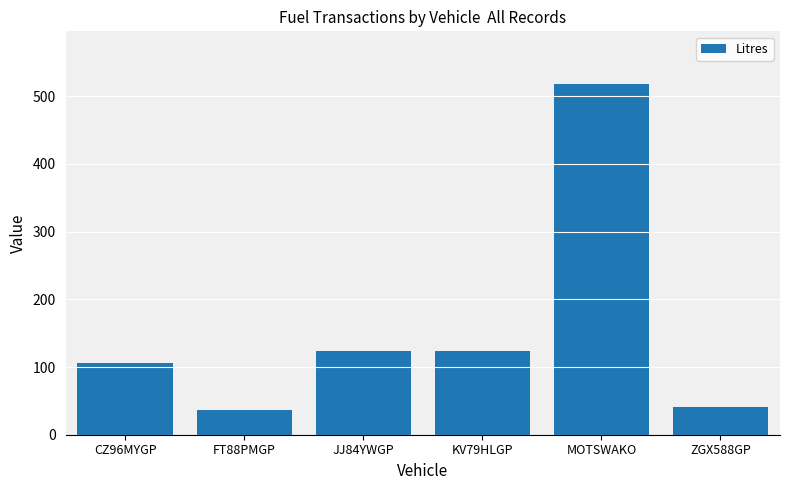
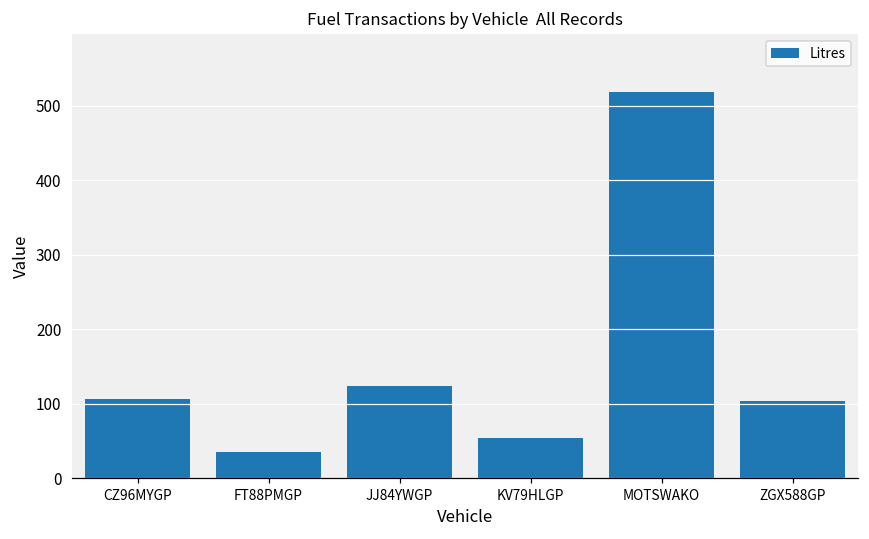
  {
    "CZ96MYGP": 110,
    "FT88PMGP": 40,
    "JJ84YWGP": 120,
-   "KV79HLGP": 120,
+   "KV79HLGP": 50,
    "MOTSWAKO": 520,
-   "ZGX588GP": 40
+   "ZGX588GP": 100
  }
